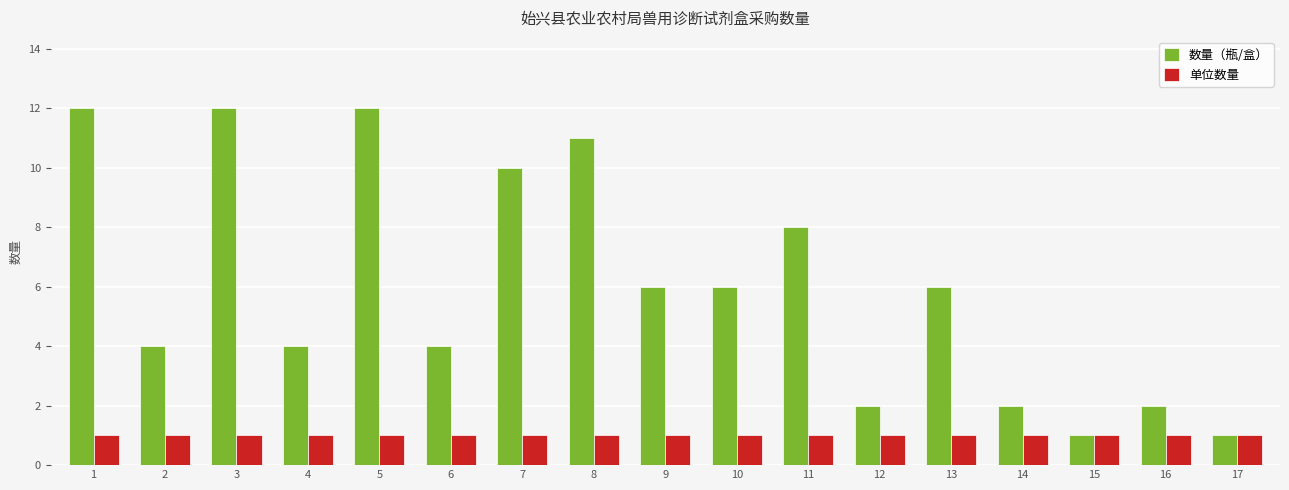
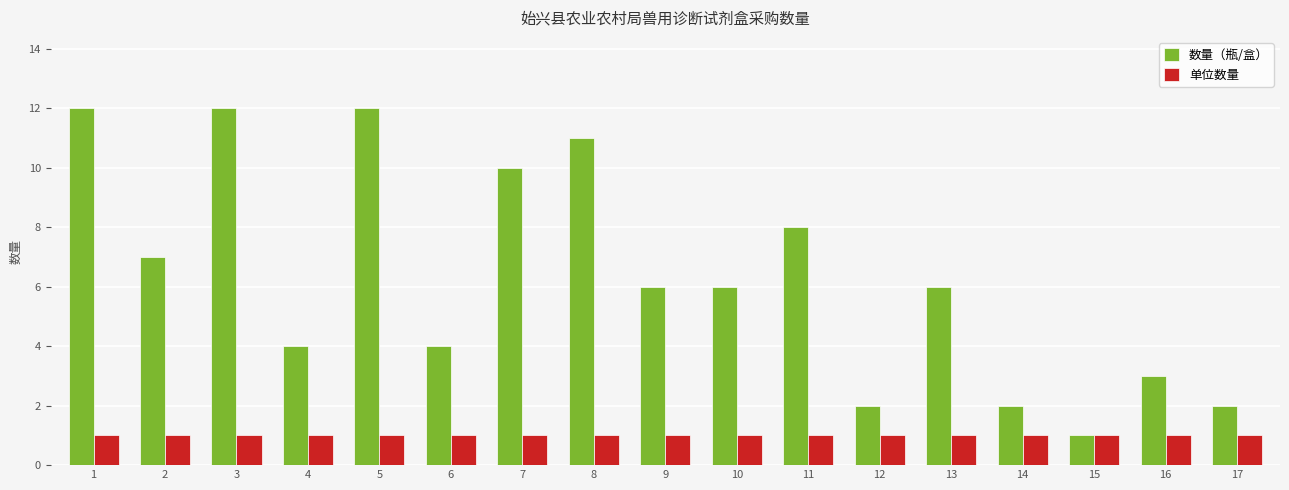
  {
    "数量（瓶/盒）": {
      "1": 12,
-     "2": 4,
+     "2": 7,
      "3": 12,
      "4": 4,
      "5": 12,
      "6": 4,
      "7": 10,
      "8": 11,
      "9": 6,
      "10": 6,
      "11": 8,
      "12": 2,
      "13": 6,
      "14": 2,
      "15": 1,
-     "16": 2,
-     "17": 1
+     "16": 3,
+     "17": 2
    },
    "单位数量": {
      "1": 1,
      "2": 1,
      "3": 1,
      "4": 1,
      "5": 1,
      "6": 1,
      "7": 1,
      "8": 1,
      "9": 1,
      "10": 1,
      "11": 1,
      "12": 1,
      "13": 1,
      "14": 1,
      "15": 1,
      "16": 1,
      "17": 1
    }
  }
